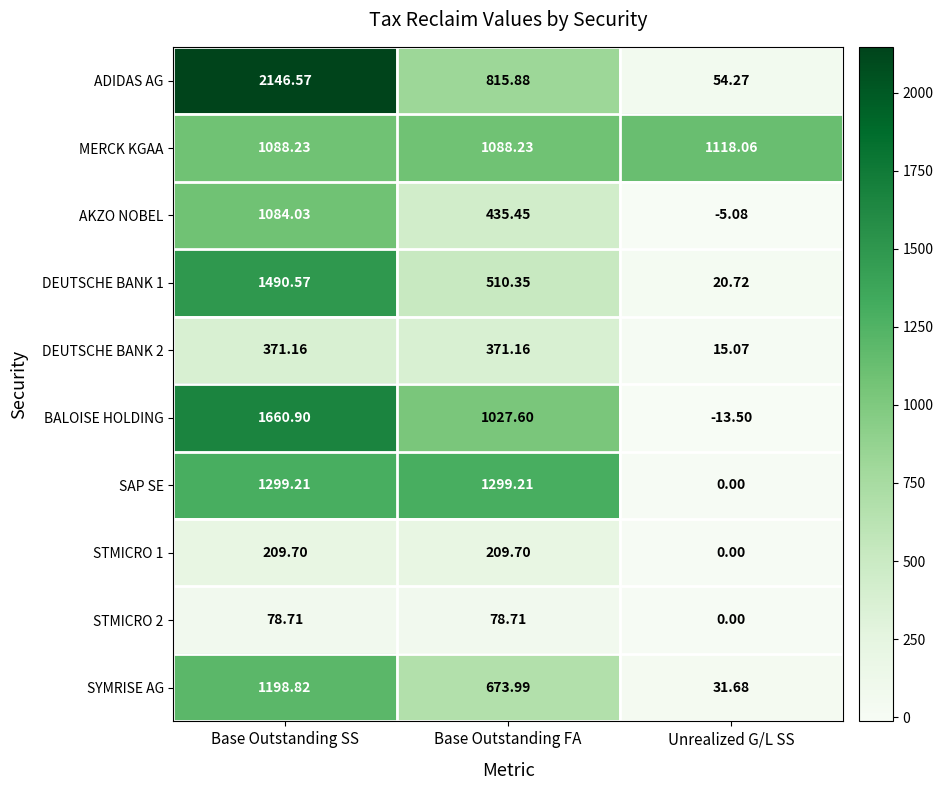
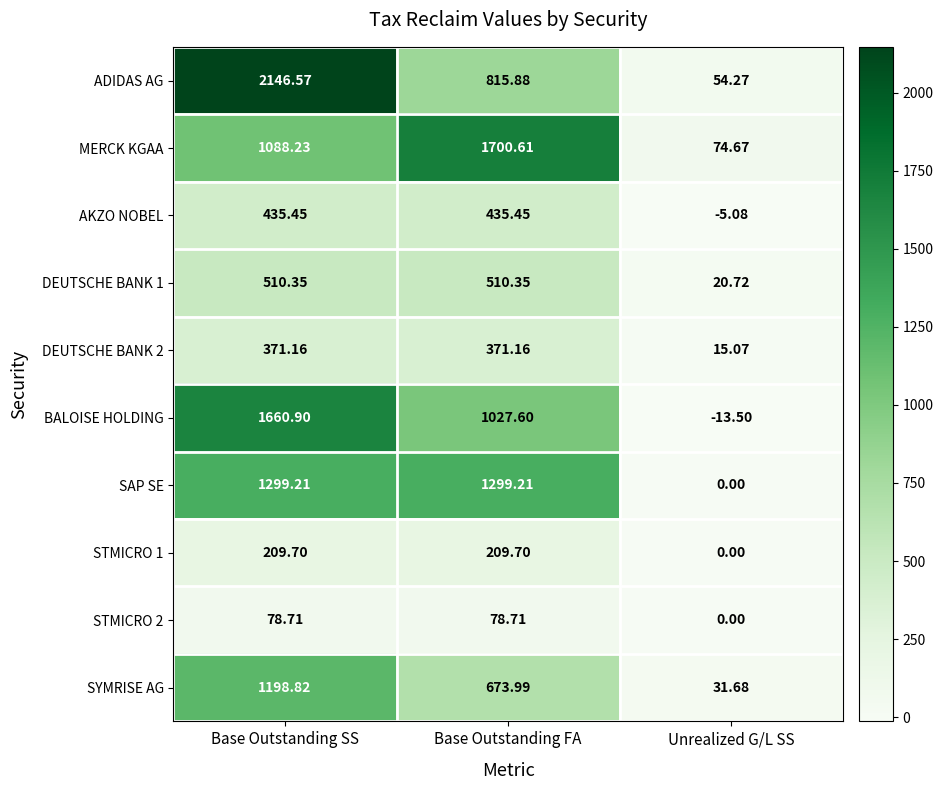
  {
    "ADIDAS AG": {
      "Base Outstanding SS": 2146.57,
      "Base Outstanding FA": 815.88,
      "Unrealized G/L SS": 54.27
    },
    "MERCK KGAA": {
      "Base Outstanding SS": 1088.23,
-     "Base Outstanding FA": 1088.23,
-     "Unrealized G/L SS": 1118.06
+     "Base Outstanding FA": 1700.61,
+     "Unrealized G/L SS": 74.67
    },
    "AKZO NOBEL": {
-     "Base Outstanding SS": 1084.03,
+     "Base Outstanding SS": 435.45,
      "Base Outstanding FA": 435.45,
      "Unrealized G/L SS": -5.08
    },
    "DEUTSCHE BANK 1": {
-     "Base Outstanding SS": 1490.57,
+     "Base Outstanding SS": 510.35,
      "Base Outstanding FA": 510.35,
      "Unrealized G/L SS": 20.72
    },
    "DEUTSCHE BANK 2": {
      "Base Outstanding SS": 371.16,
      "Base Outstanding FA": 371.16,
      "Unrealized G/L SS": 15.07
    },
    "BALOISE HOLDING": {
      "Base Outstanding SS": 1660.90,
      "Base Outstanding FA": 1027.60,
      "Unrealized G/L SS": -13.50
    },
    "SAP SE": {
      "Base Outstanding SS": 1299.21,
      "Base Outstanding FA": 1299.21,
      "Unrealized G/L SS": 0.00
    },
    "STMICRO 1": {
      "Base Outstanding SS": 209.70,
      "Base Outstanding FA": 209.70,
      "Unrealized G/L SS": 0.00
    },
    "STMICRO 2": {
      "Base Outstanding SS": 78.71,
      "Base Outstanding FA": 78.71,
      "Unrealized G/L SS": 0.00
    },
    "SYMRISE AG": {
      "Base Outstanding SS": 1198.82,
      "Base Outstanding FA": 673.99,
      "Unrealized G/L SS": 31.68
    }
  }
